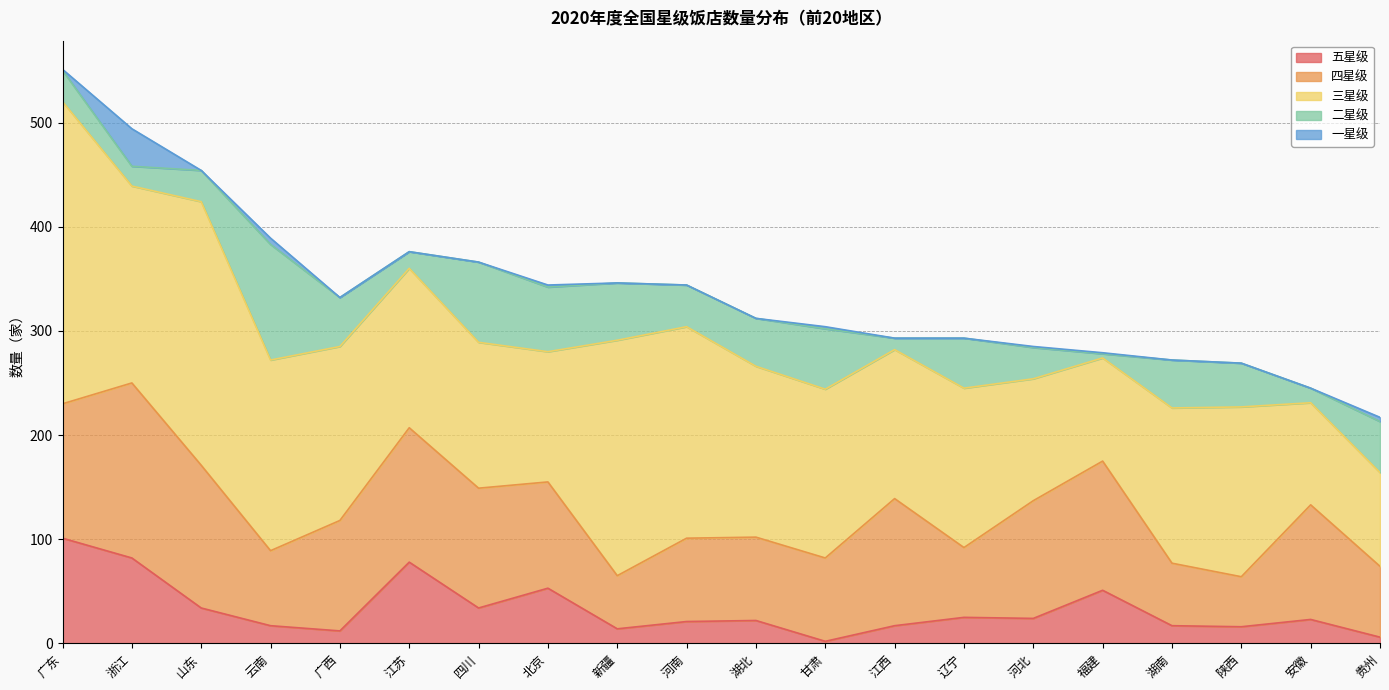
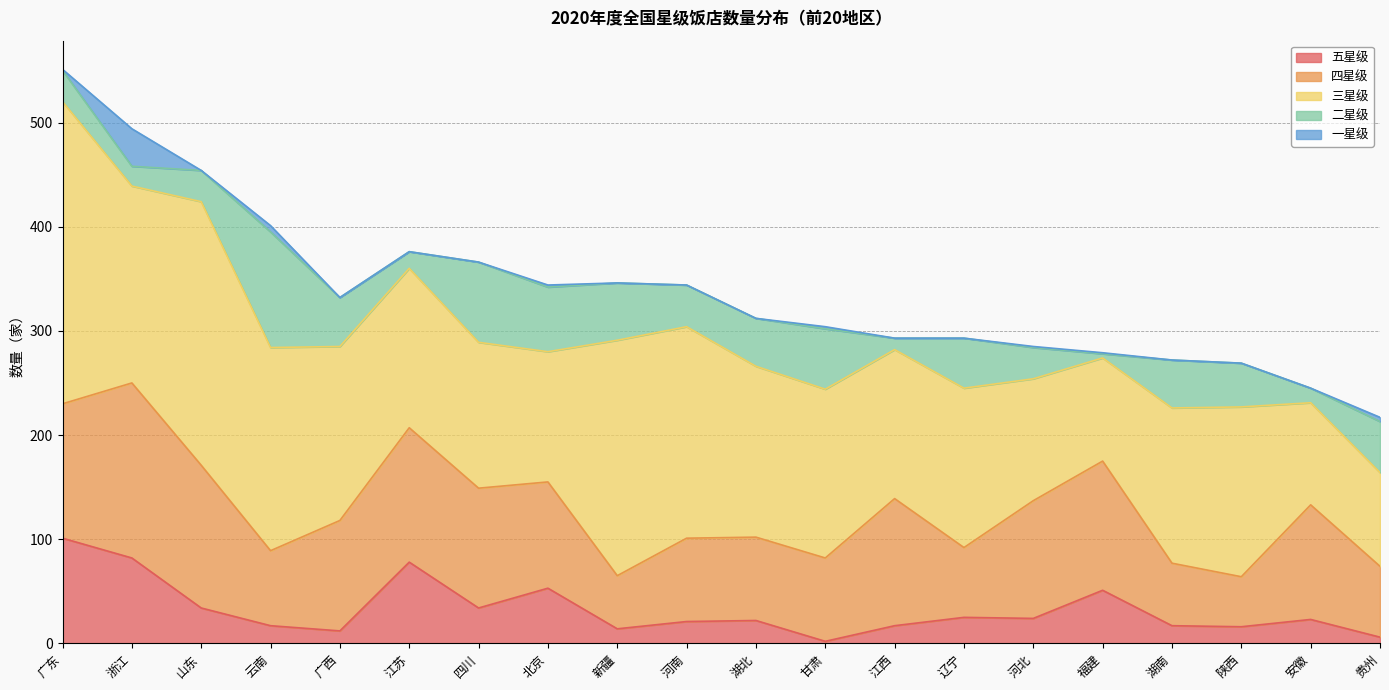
  {
    "三星级": {
      "广东": 290,
      "浙江": 189,
      "山东": 253,
-     "云南": 183,
+     "云南": 195,
      "广西": 167,
      "江苏": 153,
      "四川": 140,
      "北京": 125,
      "新疆": 226,
      "河南": 203,
      "湖北": 164,
      "甘肃": 162,
      "江西": 143,
      "辽宁": 153,
      "河北": 117,
      "福建": 99,
      "湖南": 149,
      "陕西": 163,
      "安徽": 98,
      "贵州": 90
    },
    "二星级": {
      "浙江": 19,
      "云南": 111,
      "贵州": 49
    },
    "一星级": {
      "浙江": 36,
      "云南": 6,
      "贵州": 4
    }
  }
